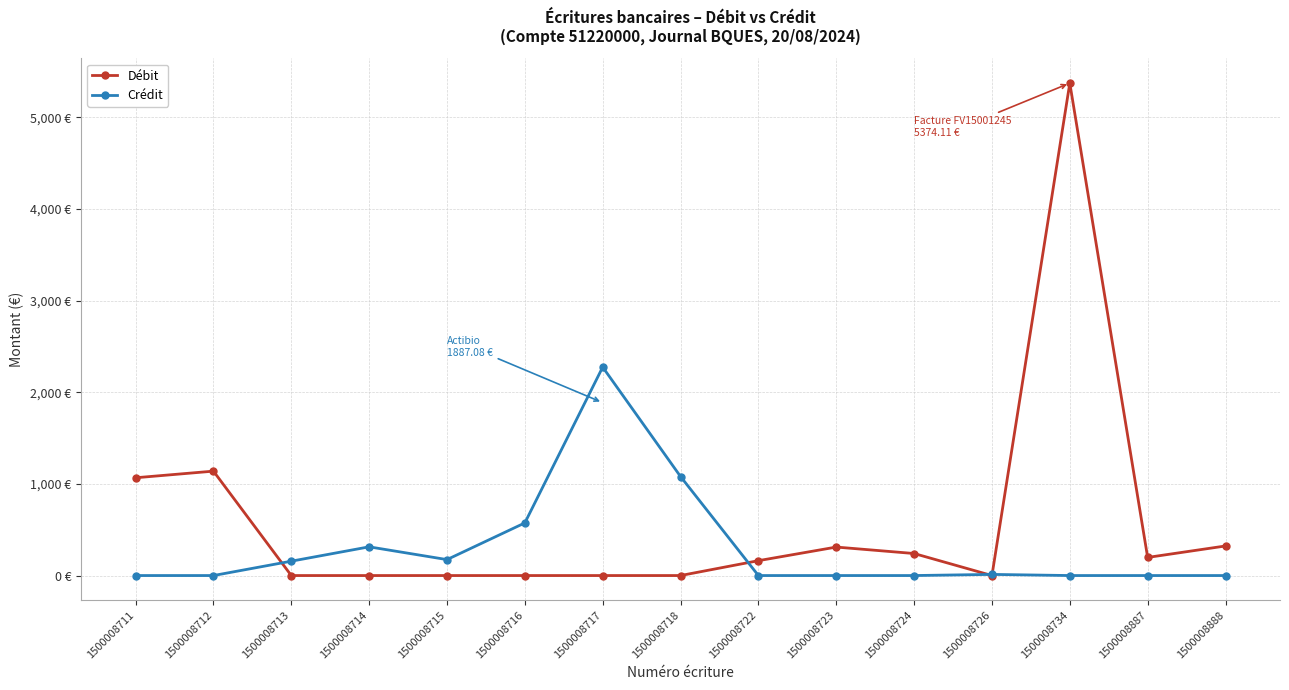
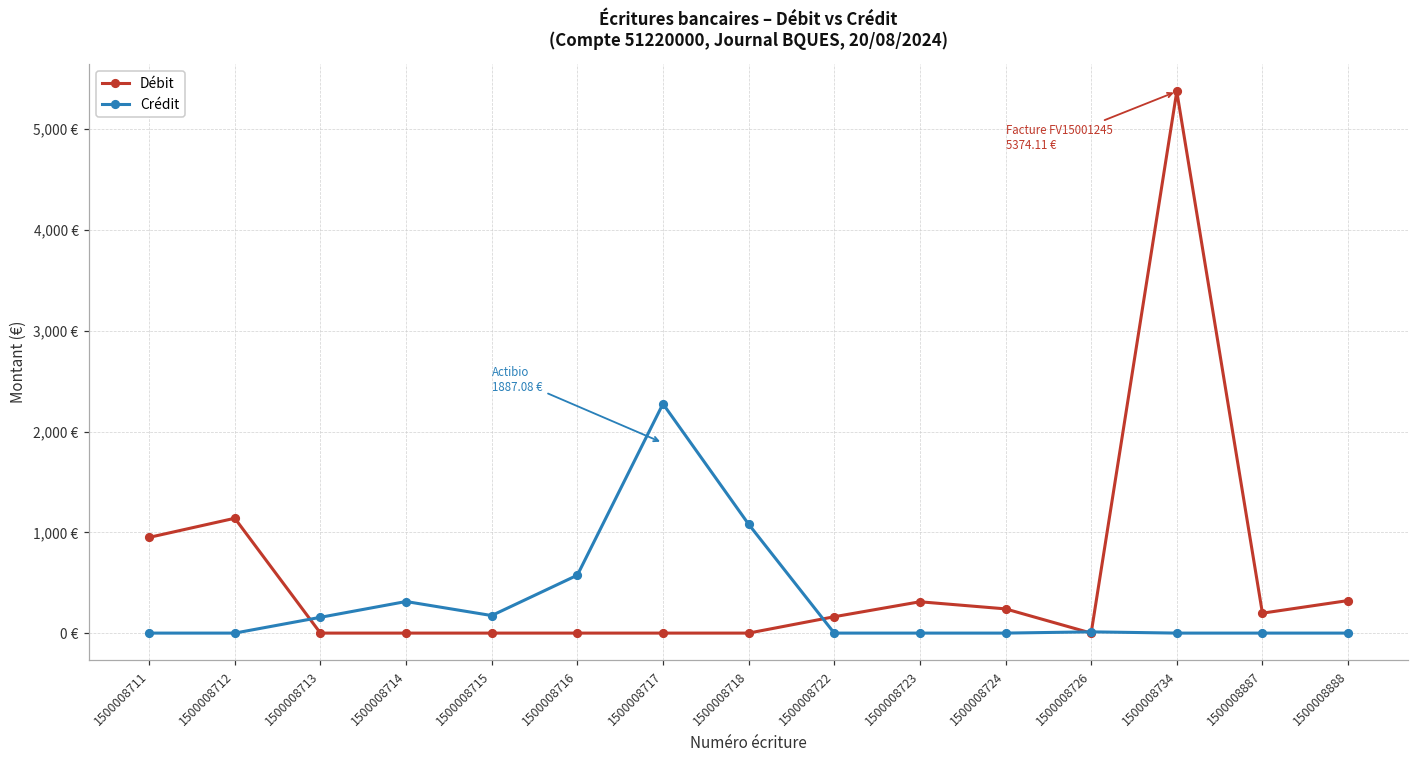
  {
    "Débit": {
-     "1500008711": "1,100 €",
+     "1500008711": "900 €",
      "1500008712": "1,100 €",
      "1500008713": "0 €",
      "1500008714": "0 €",
      "1500008715": "0 €",
      "1500008716": "0 €",
      "1500008717": "0 €",
      "1500008718": "0 €",
      "1500008722": "200 €",
      "1500008723": "300 €",
      "1500008724": "200 €",
      "1500008887": "200 €",
      "1500008888": "300 €"
    },
    "Crédit": {
      "1500008711": "0 €",
      "1500008712": "0 €",
      "1500008713": "200 €",
      "1500008714": "300 €",
      "1500008715": "200 €",
      "1500008716": "600 €",
      "1500008718": "1,100 €",
      "1500008722": "0 €",
      "1500008723": "0 €",
      "1500008724": "0 €",
      "1500008734": "0 €",
      "1500008887": "0 €",
      "1500008888": "0 €"
    }
  }
